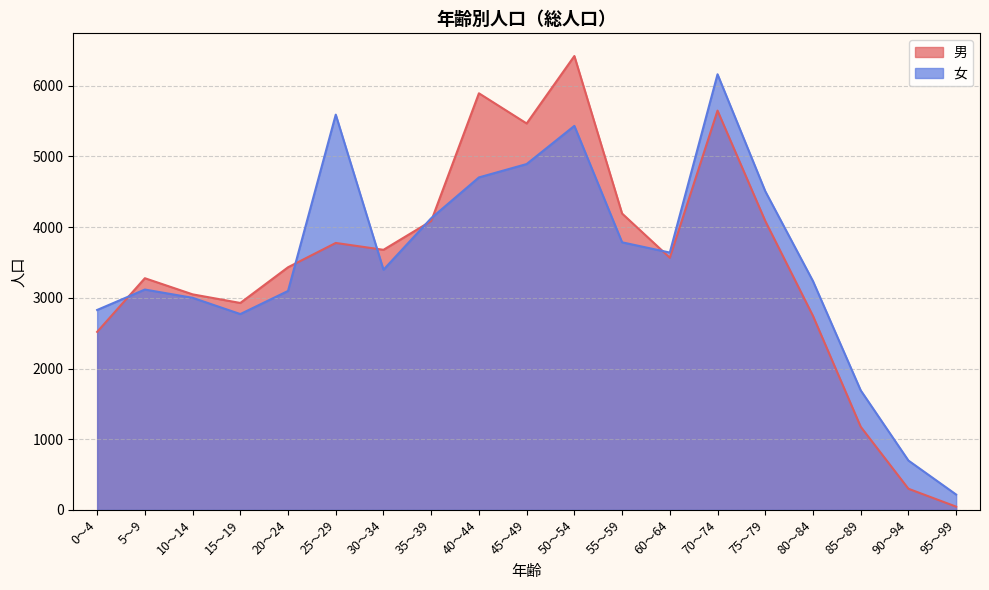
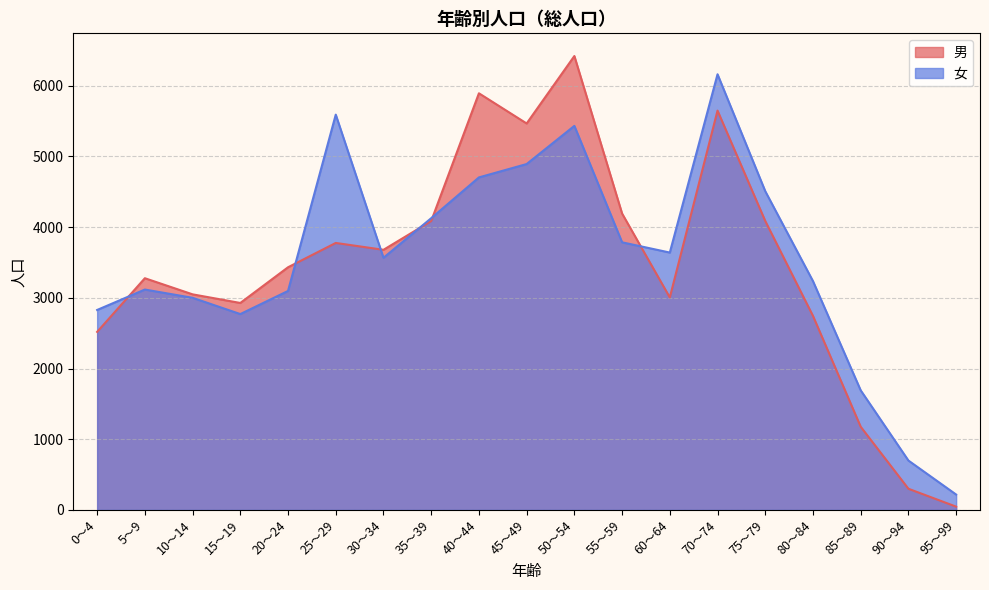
  {
    "男": {
      "0～4": 2500,
      "5～9": 3300,
      "10～14": 3000,
      "15～19": 2900,
      "20～24": 3400,
      "25～29": 3800,
      "30～34": 3700,
      "35～39": 4100,
      "40～44": 5900,
      "45～49": 5500,
      "50～54": 6400,
      "55～59": 4200,
-     "60～64": 3600,
+     "60～64": 3000,
      "70～74": 5600,
      "75～79": 4100,
      "80～84": 2700,
      "85～89": 1200,
      "90～94": 300,
      "95～99": 0
    },
    "女": {
      "0～4": 2800,
      "5～9": 3100,
      "10～14": 3000,
      "15～19": 2800,
      "20～24": 3100,
      "25～29": 5600,
-     "30～34": 3400,
+     "30～34": 3600,
      "35～39": 4100,
      "40～44": 4700,
      "45～49": 4900,
      "50～54": 5400,
      "55～59": 3800,
      "60～64": 3600,
      "70～74": 6200,
      "75～79": 4500,
      "80～84": 3200,
      "85～89": 1700,
      "90～94": 700,
      "95～99": 200
    }
  }
